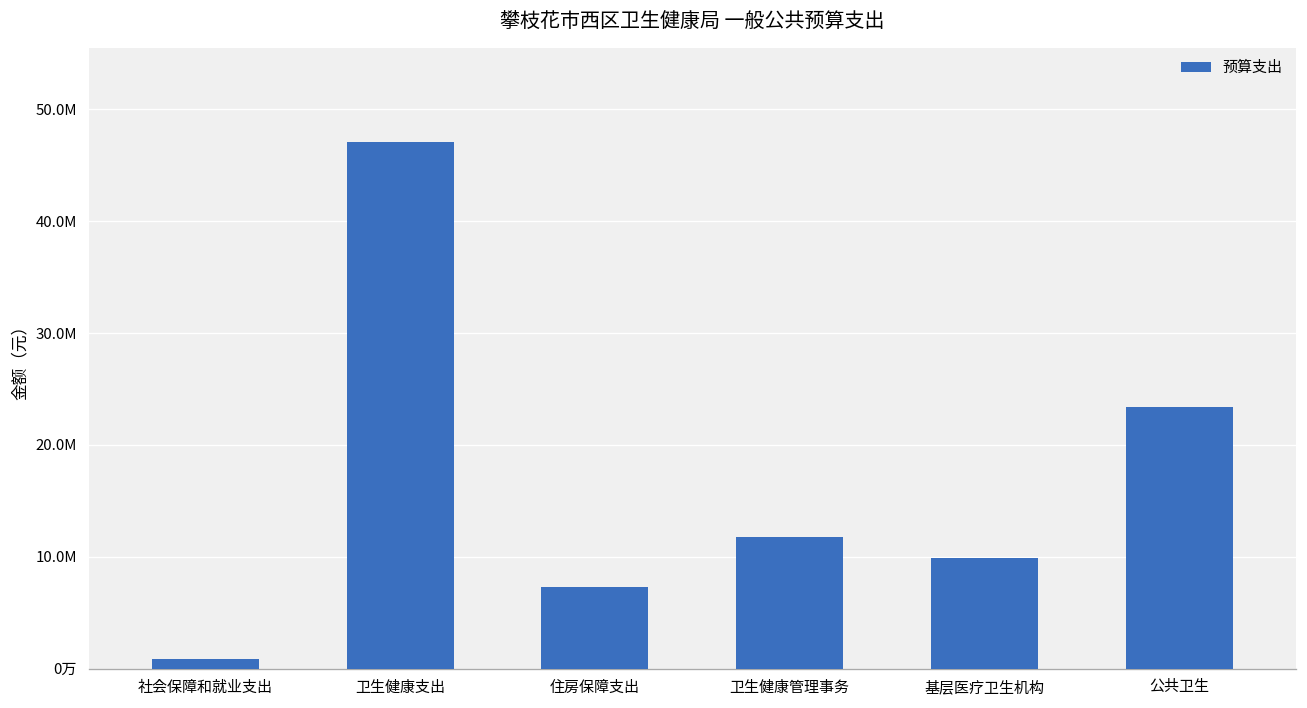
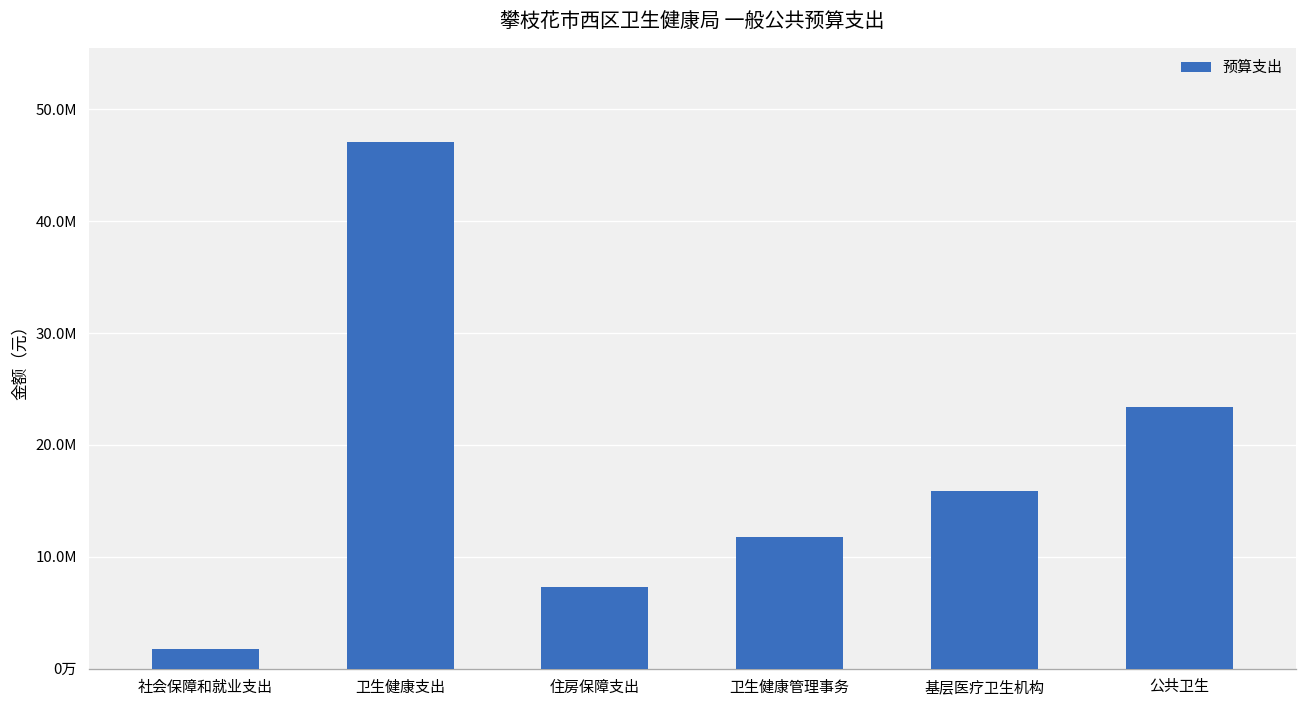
  {
-   "社会保障和就业支出": 1000000,
+   "社会保障和就业支出": 2000000,
    "卫生健康支出": 47000000,
    "住房保障支出": 7000000,
    "卫生健康管理事务": 12000000,
-   "基层医疗卫生机构": 10000000,
+   "基层医疗卫生机构": 16000000,
    "公共卫生": 23000000
  }
